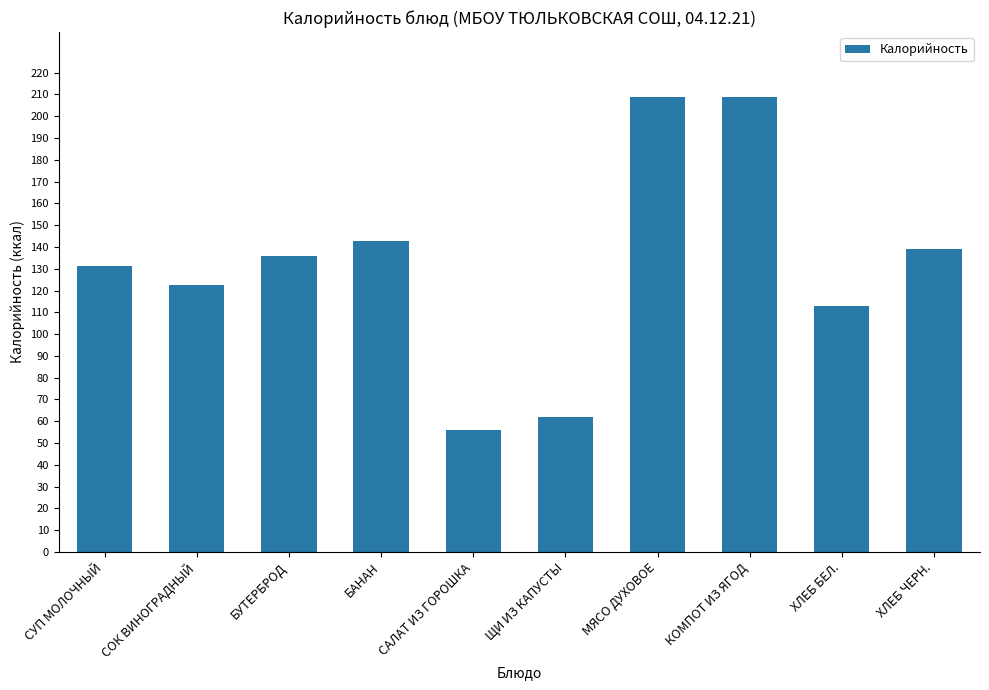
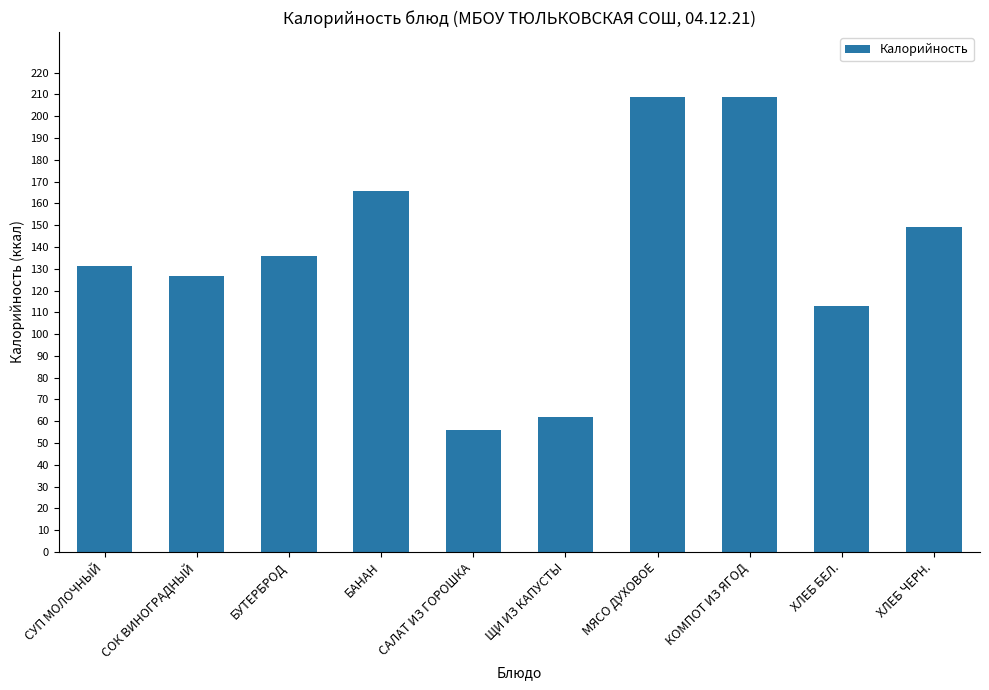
  {
    "СУП МОЛОЧНЫЙ": 131,
-   "СОК ВИНОГРАДНЫЙ": 122,
+   "СОК ВИНОГРАДНЫЙ": 127,
    "БУТЕРБРОД": 136,
-   "БАНАН": 143,
+   "БАНАН": 166,
    "САЛАТ ИЗ ГОРОШКА": 56,
    "ЩИ ИЗ КАПУСТЫ": 62,
    "МЯСО ДУХОВОЕ": 209,
    "КОМПОТ ИЗ ЯГОД": 209,
    "ХЛЕБ БЕЛ.": 113,
-   "ХЛЕБ ЧЕРН.": 139
+   "ХЛЕБ ЧЕРН.": 149
  }
